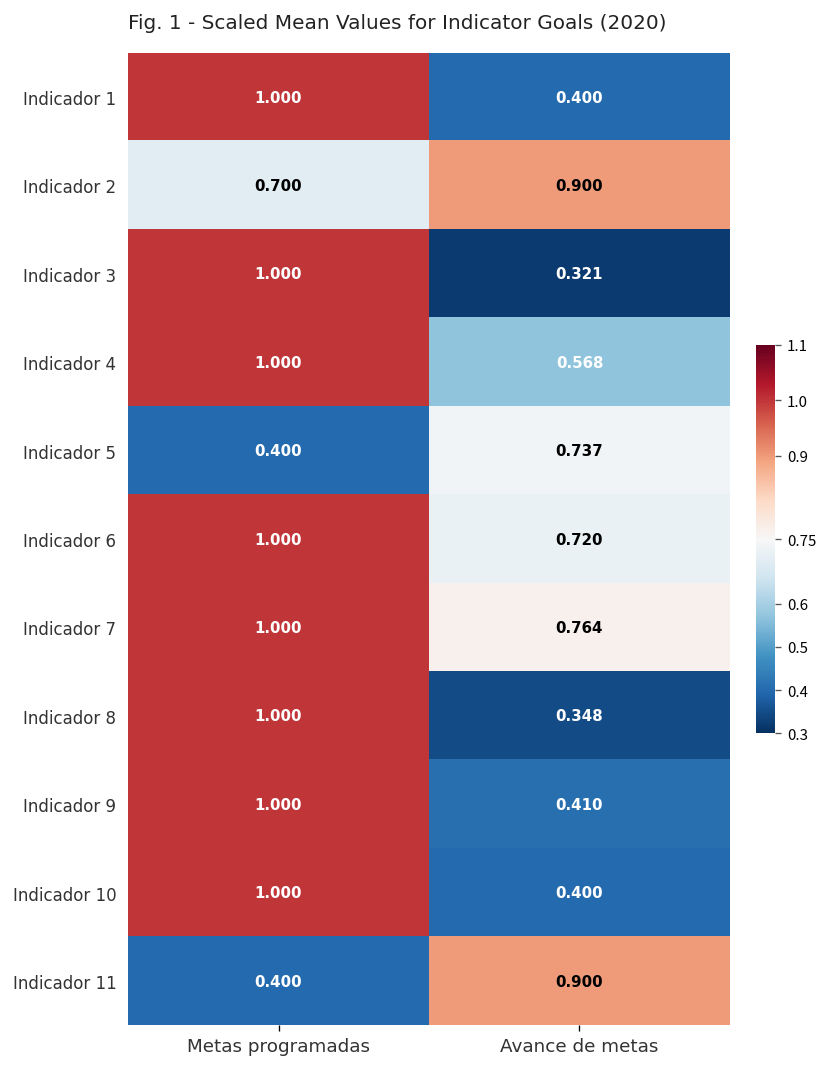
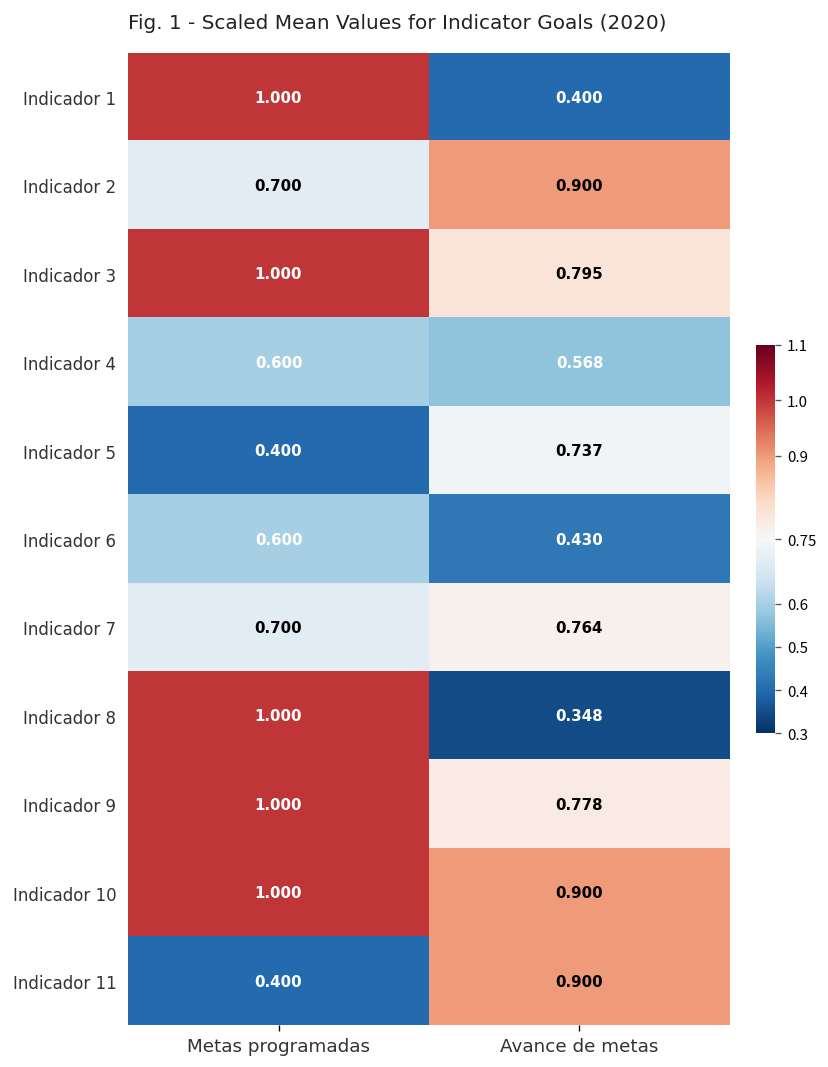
  {
    "Indicador 1": {
      "Metas programadas": 1.000,
      "Avance de metas": 0.400
    },
    "Indicador 2": {
      "Metas programadas": 0.700,
      "Avance de metas": 0.900
    },
    "Indicador 3": {
      "Metas programadas": 1.000,
-     "Avance de metas": 0.321
+     "Avance de metas": 0.795
    },
    "Indicador 4": {
-     "Metas programadas": 1.000,
+     "Metas programadas": 0.600,
      "Avance de metas": 0.568
    },
    "Indicador 5": {
      "Metas programadas": 0.400,
      "Avance de metas": 0.737
    },
    "Indicador 6": {
-     "Metas programadas": 1.000,
-     "Avance de metas": 0.720
+     "Metas programadas": 0.600,
+     "Avance de metas": 0.430
    },
    "Indicador 7": {
-     "Metas programadas": 1.000,
+     "Metas programadas": 0.700,
      "Avance de metas": 0.764
    },
    "Indicador 8": {
      "Metas programadas": 1.000,
      "Avance de metas": 0.348
    },
    "Indicador 9": {
      "Metas programadas": 1.000,
-     "Avance de metas": 0.410
+     "Avance de metas": 0.778
    },
    "Indicador 10": {
      "Metas programadas": 1.000,
-     "Avance de metas": 0.400
+     "Avance de metas": 0.900
    },
    "Indicador 11": {
      "Metas programadas": 0.400,
      "Avance de metas": 0.900
    }
  }
